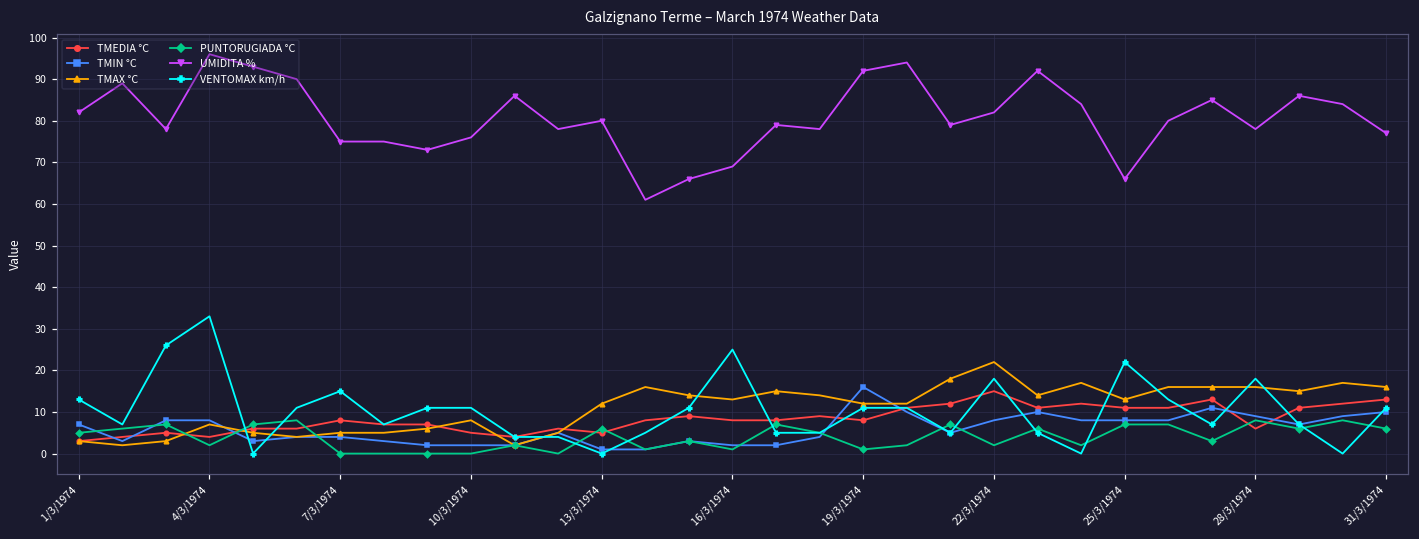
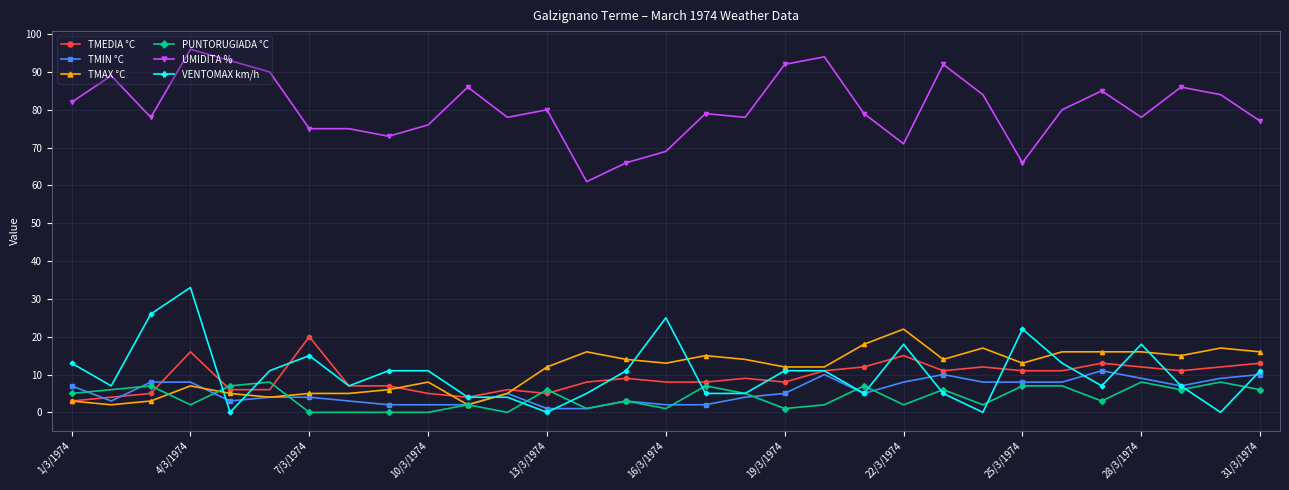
  {
    "TMEDIA °C": {
-     "4/3/1974": 4,
-     "7/3/1974": 8,
+     "4/3/1974": 16,
+     "7/3/1974": 20,
      "10/3/1974": 5,
      "13/3/1974": 5,
      "16/3/1974": 8,
      "19/3/1974": 8,
      "22/3/1974": 15,
      "25/3/1974": 11,
-     "28/3/1974": 6,
+     "28/3/1974": 12,
      "31/3/1974": 13
    },
    "TMIN °C": {
      "1/3/1974": 7,
      "4/3/1974": 8,
      "7/3/1974": 4,
      "10/3/1974": 2,
      "13/3/1974": 1,
      "16/3/1974": 2,
-     "19/3/1974": 16,
+     "19/3/1974": 5,
      "22/3/1974": 8,
      "25/3/1974": 8,
      "28/3/1974": 9,
      "31/3/1974": 10
    },
    "TMAX °C": {
      "4/3/1974": 7,
      "7/3/1974": 5,
      "10/3/1974": 8,
      "13/3/1974": 12,
      "16/3/1974": 13,
      "19/3/1974": 12,
      "22/3/1974": 22,
      "25/3/1974": 13,
      "28/3/1974": 16,
      "31/3/1974": 16
    },
    "PUNTORUGIADA °C": {
      "1/3/1974": 5,
      "4/3/1974": 2,
      "7/3/1974": 0,
      "10/3/1974": 0,
      "13/3/1974": 6,
      "16/3/1974": 1,
      "19/3/1974": 1,
      "22/3/1974": 2,
      "25/3/1974": 7,
      "28/3/1974": 8,
      "31/3/1974": 6
    },
    "UMIDITA %": {
      "1/3/1974": 82,
      "7/3/1974": 75,
      "10/3/1974": 76,
      "13/3/1974": 80,
      "16/3/1974": 69,
      "19/3/1974": 92,
-     "22/3/1974": 82,
+     "22/3/1974": 71,
      "25/3/1974": 66,
      "28/3/1974": 78,
      "31/3/1974": 77
    },
    "VENTOMAX km/h": {
      "1/3/1974": 13,
      "4/3/1974": 33,
      "7/3/1974": 15,
      "10/3/1974": 11,
      "13/3/1974": 0,
      "16/3/1974": 25,
      "19/3/1974": 11,
      "22/3/1974": 18,
      "25/3/1974": 22,
      "28/3/1974": 18,
      "31/3/1974": 11
    }
  }
